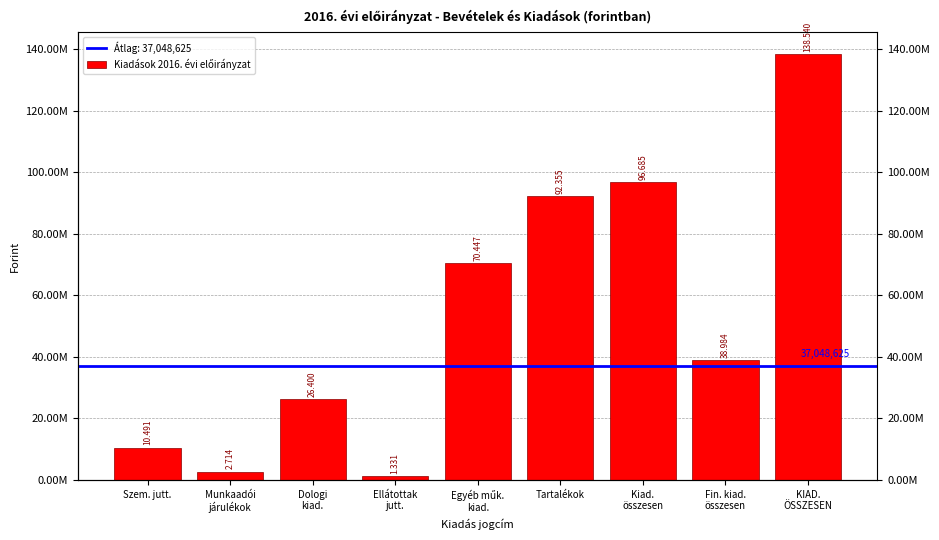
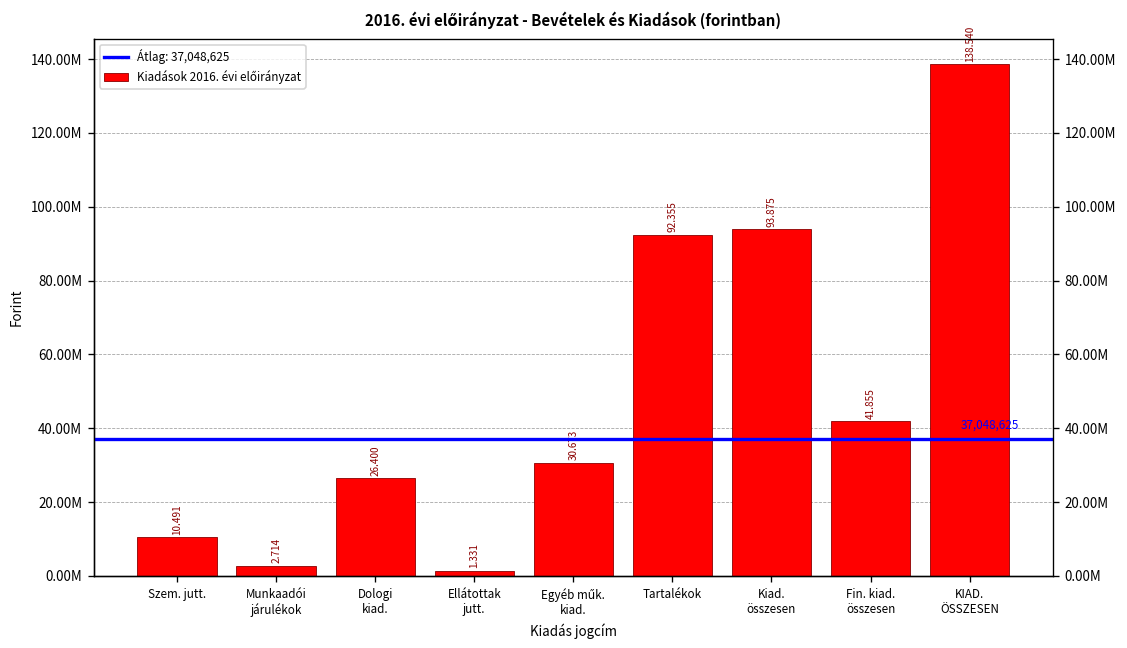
  {
-   "Egyéb műk. kiad.": 70.447,
-   "Kiad. összesen": 96.685,
-   "Fin. kiad. összesen": 38.984
+   "Egyéb műk. kiad.": 30.673,
+   "Kiad. összesen": 93.875,
+   "Fin. kiad. összesen": 41.855
  }
